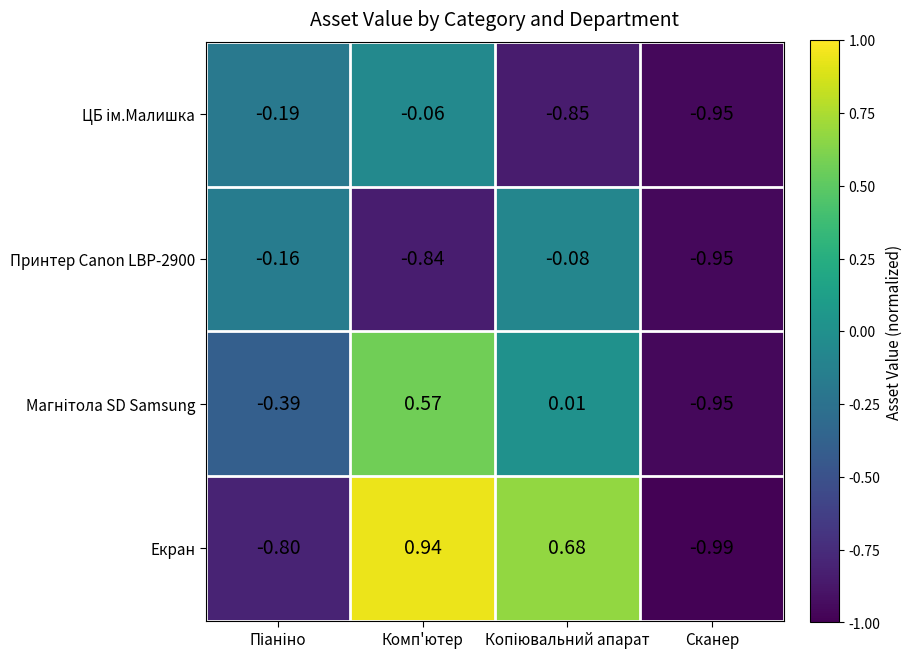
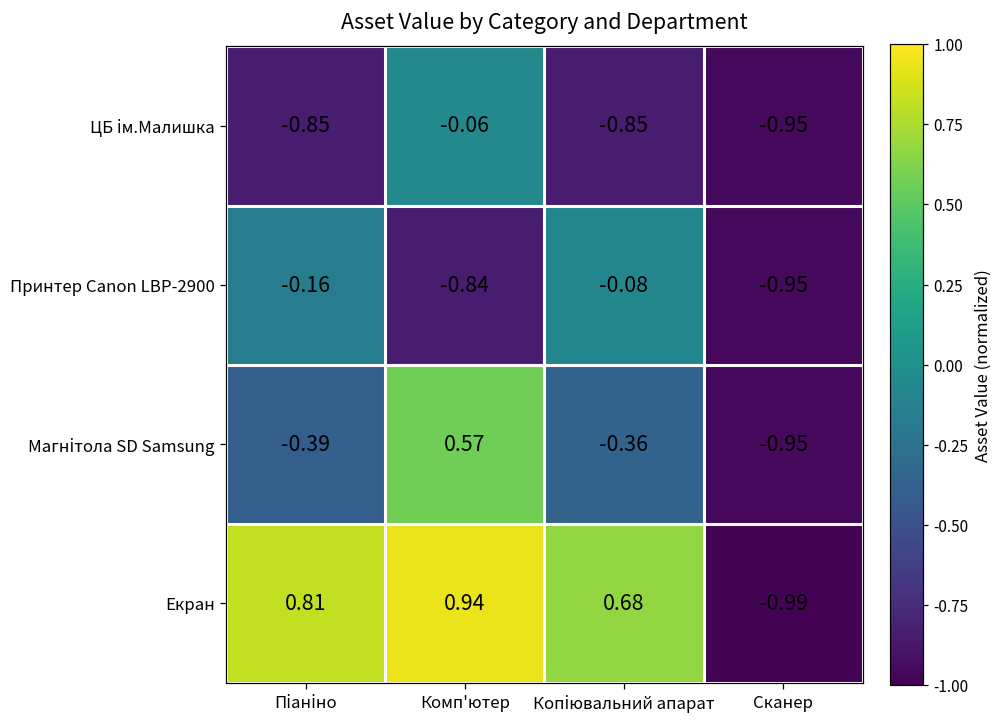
  {
    "ЦБ ім.Малишка": {
-     "Піаніно": -0.19,
+     "Піаніно": -0.85,
      "Комп'ютер": -0.06,
      "Копіювальний апарат": -0.85,
      "Сканер": -0.95
    },
    "Принтер Canon LBP-2900": {
      "Піаніно": -0.16,
      "Комп'ютер": -0.84,
      "Копіювальний апарат": -0.08,
      "Сканер": -0.95
    },
    "Магнітола SD Samsung": {
      "Піаніно": -0.39,
      "Комп'ютер": 0.57,
-     "Копіювальний апарат": 0.01,
+     "Копіювальний апарат": -0.36,
      "Сканер": -0.95
    },
    "Екран": {
-     "Піаніно": -0.80,
+     "Піаніно": 0.81,
      "Комп'ютер": 0.94,
      "Копіювальний апарат": 0.68,
      "Сканер": -0.99
    }
  }
